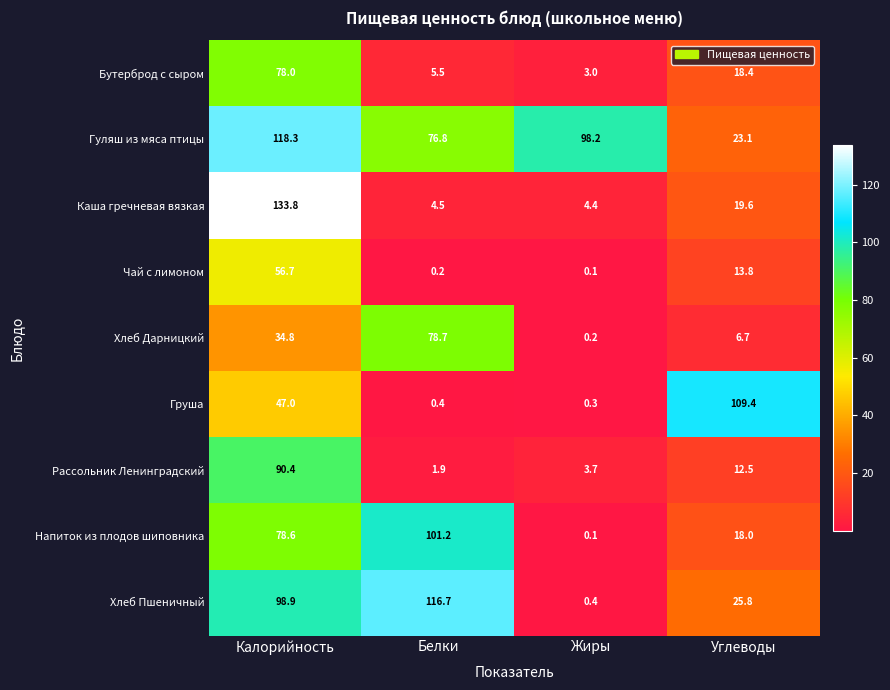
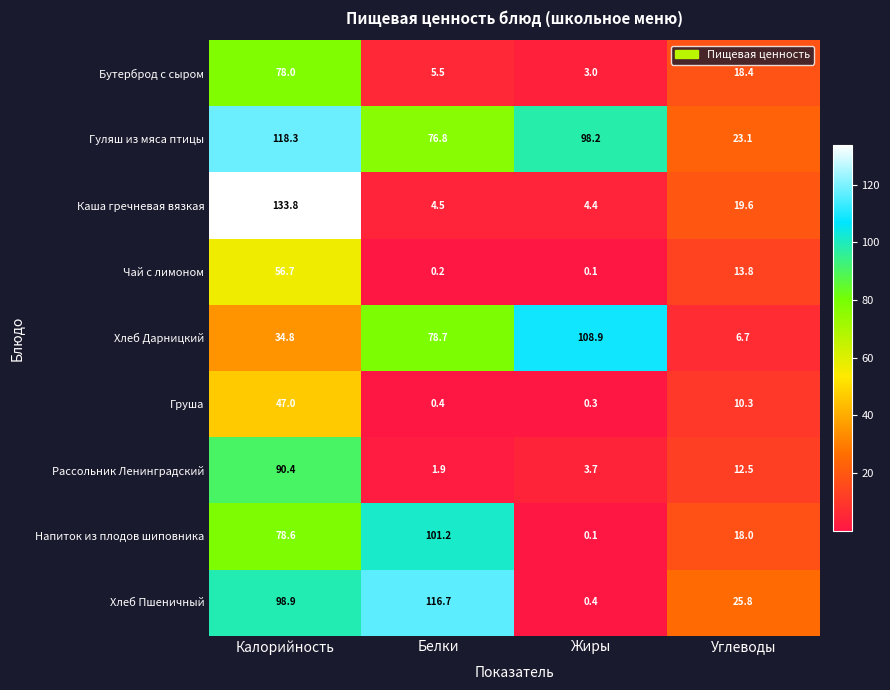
  {
    "Бутерброд с сыром": {
      "Калорийность": 78.0,
      "Белки": 5.5,
      "Жиры": 3.0,
      "Углеводы": 18.4
    },
    "Гуляш из мяса птицы": {
      "Калорийность": 118.3,
      "Белки": 76.8,
      "Жиры": 98.2,
      "Углеводы": 23.1
    },
    "Каша гречневая вязкая": {
      "Калорийность": 133.8,
      "Белки": 4.5,
      "Жиры": 4.4,
      "Углеводы": 19.6
    },
    "Чай с лимоном": {
      "Калорийность": 56.7,
      "Белки": 0.2,
      "Жиры": 0.1,
      "Углеводы": 13.8
    },
    "Хлеб Дарницкий": {
      "Калорийность": 34.8,
      "Белки": 78.7,
-     "Жиры": 0.2,
+     "Жиры": 108.9,
      "Углеводы": 6.7
    },
    "Груша": {
      "Калорийность": 47.0,
      "Белки": 0.4,
      "Жиры": 0.3,
-     "Углеводы": 109.4
+     "Углеводы": 10.3
    },
    "Рассольник Ленинградский": {
      "Калорийность": 90.4,
      "Белки": 1.9,
      "Жиры": 3.7,
      "Углеводы": 12.5
    },
    "Напиток из плодов шиповника": {
      "Калорийность": 78.6,
      "Белки": 101.2,
      "Жиры": 0.1,
      "Углеводы": 18.0
    },
    "Хлеб Пшеничный": {
      "Калорийность": 98.9,
      "Белки": 116.7,
      "Жиры": 0.4,
      "Углеводы": 25.8
    }
  }
